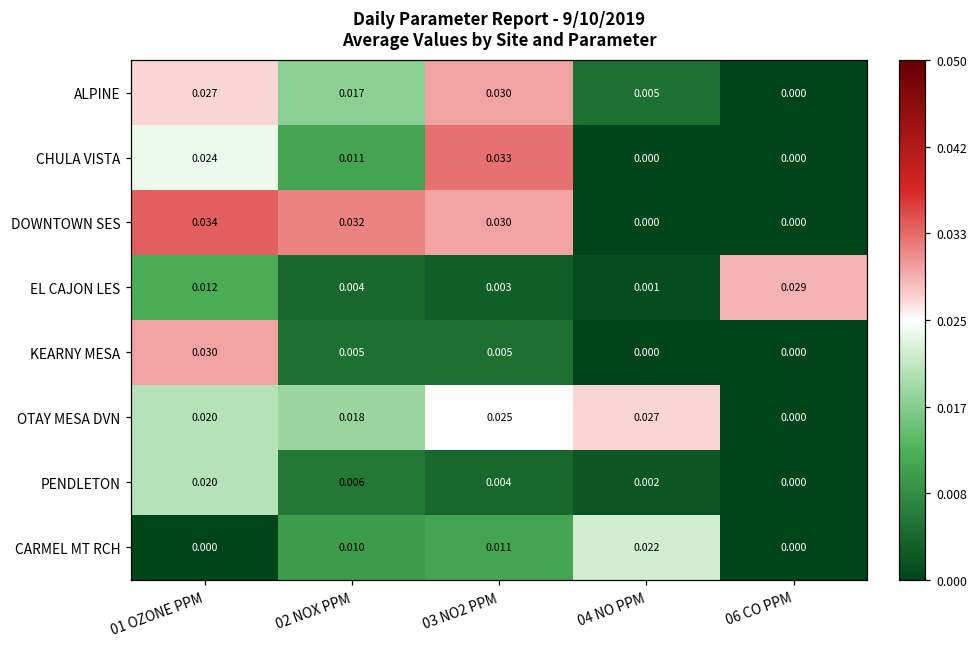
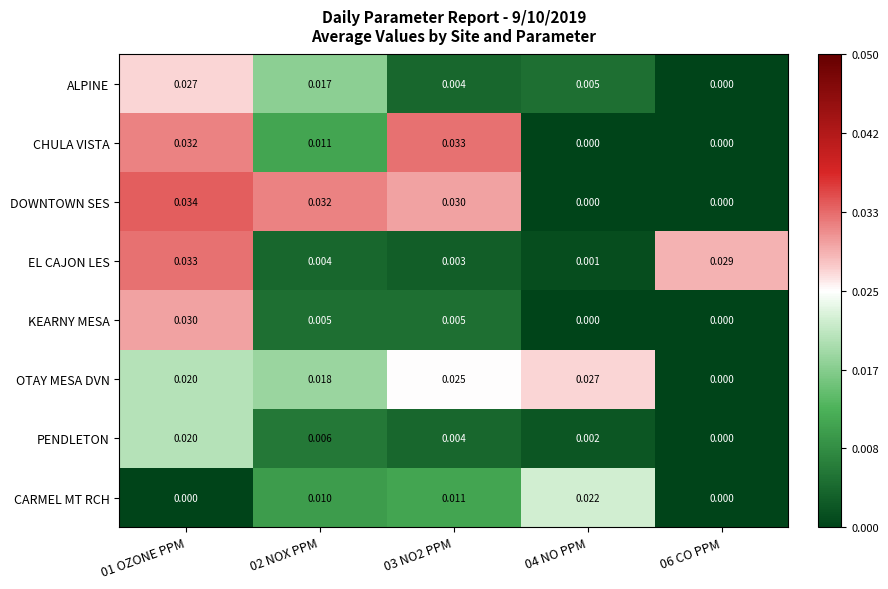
  {
    "ALPINE": {
      "01 OZONE PPM": 0.027,
      "02 NOX PPM": 0.017,
-     "03 NO2 PPM": 0.030,
+     "03 NO2 PPM": 0.004,
      "04 NO PPM": 0.005,
      "06 CO PPM": 0.000
    },
    "CHULA VISTA": {
-     "01 OZONE PPM": 0.024,
+     "01 OZONE PPM": 0.032,
      "02 NOX PPM": 0.011,
      "03 NO2 PPM": 0.033,
      "04 NO PPM": 0.000,
      "06 CO PPM": 0.000
    },
    "DOWNTOWN SES": {
      "01 OZONE PPM": 0.034,
      "02 NOX PPM": 0.032,
      "03 NO2 PPM": 0.030,
      "04 NO PPM": 0.000,
      "06 CO PPM": 0.000
    },
    "EL CAJON LES": {
-     "01 OZONE PPM": 0.012,
+     "01 OZONE PPM": 0.033,
      "02 NOX PPM": 0.004,
      "03 NO2 PPM": 0.003,
      "04 NO PPM": 0.001,
      "06 CO PPM": 0.029
    },
    "KEARNY MESA": {
      "01 OZONE PPM": 0.030,
      "02 NOX PPM": 0.005,
      "03 NO2 PPM": 0.005,
      "04 NO PPM": 0.000,
      "06 CO PPM": 0.000
    },
    "OTAY MESA DVN": {
      "01 OZONE PPM": 0.020,
      "02 NOX PPM": 0.018,
      "03 NO2 PPM": 0.025,
      "04 NO PPM": 0.027,
      "06 CO PPM": 0.000
    },
    "PENDLETON": {
      "01 OZONE PPM": 0.020,
      "02 NOX PPM": 0.006,
      "03 NO2 PPM": 0.004,
      "04 NO PPM": 0.002,
      "06 CO PPM": 0.000
    },
    "CARMEL MT RCH": {
      "01 OZONE PPM": 0.000,
      "02 NOX PPM": 0.010,
      "03 NO2 PPM": 0.011,
      "04 NO PPM": 0.022,
      "06 CO PPM": 0.000
    }
  }
